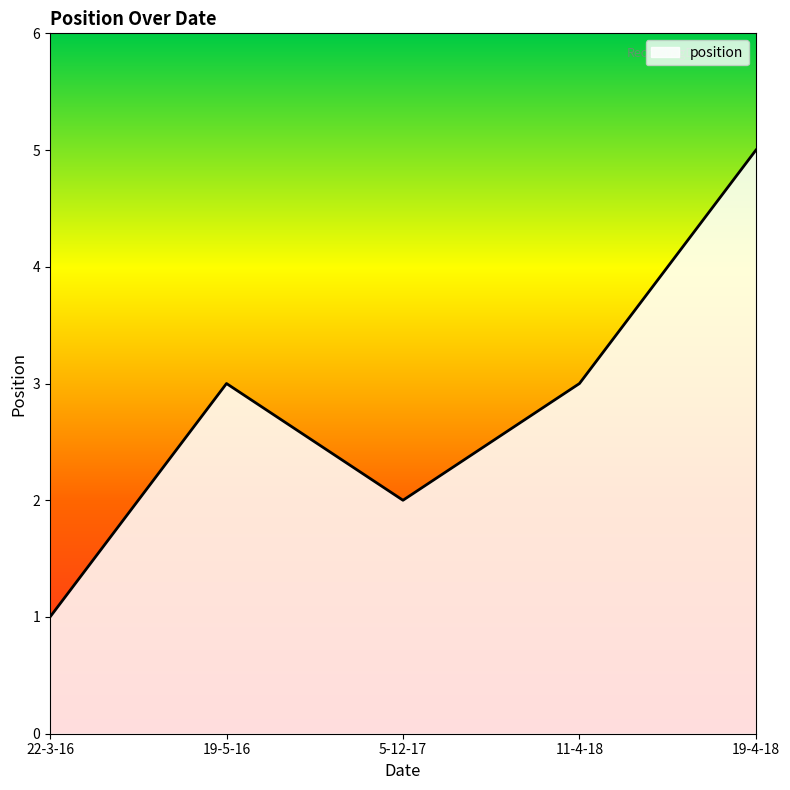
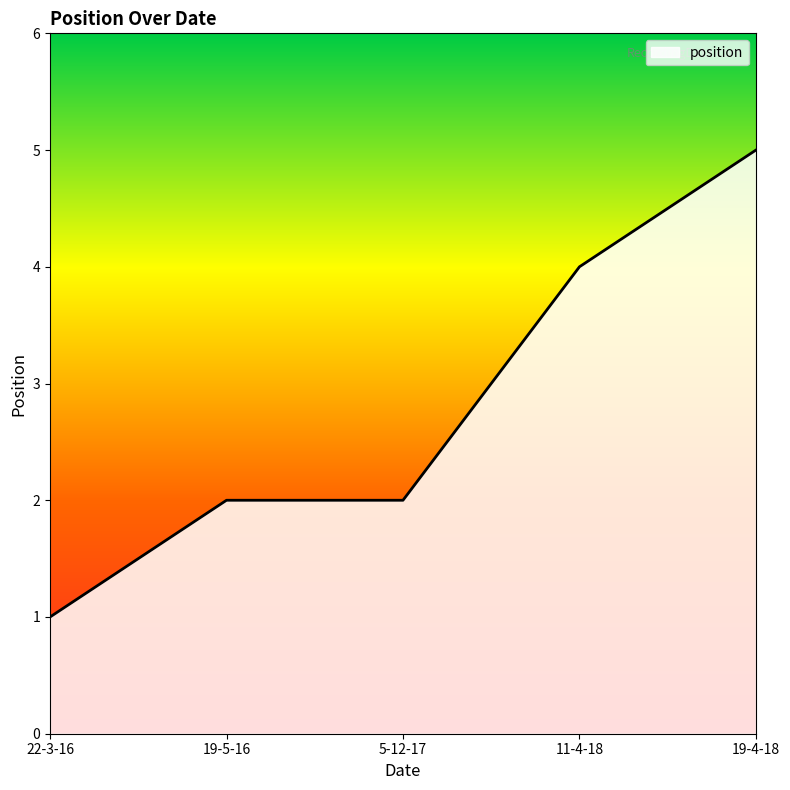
  {
    "22-3-16": 1,
-   "19-5-16": 3,
+   "19-5-16": 2,
    "5-12-17": 2,
-   "11-4-18": 3,
+   "11-4-18": 4,
    "19-4-18": 5
  }
